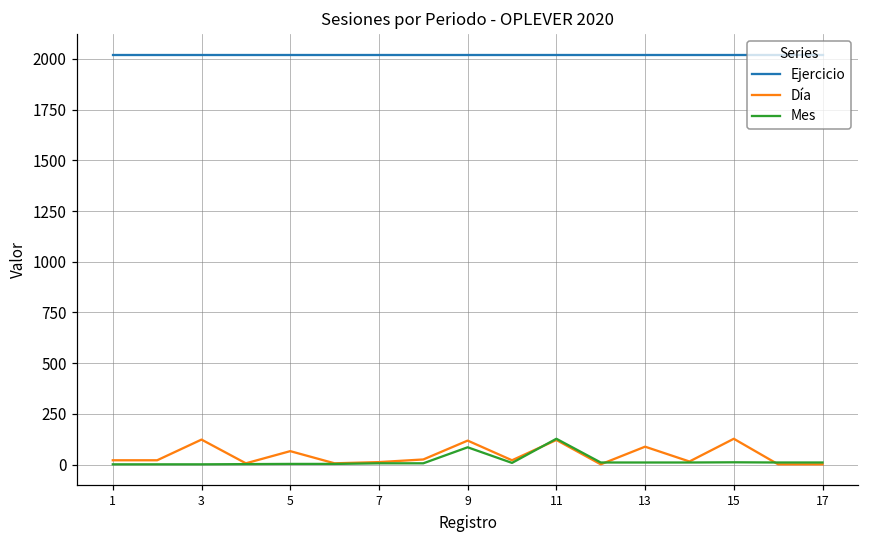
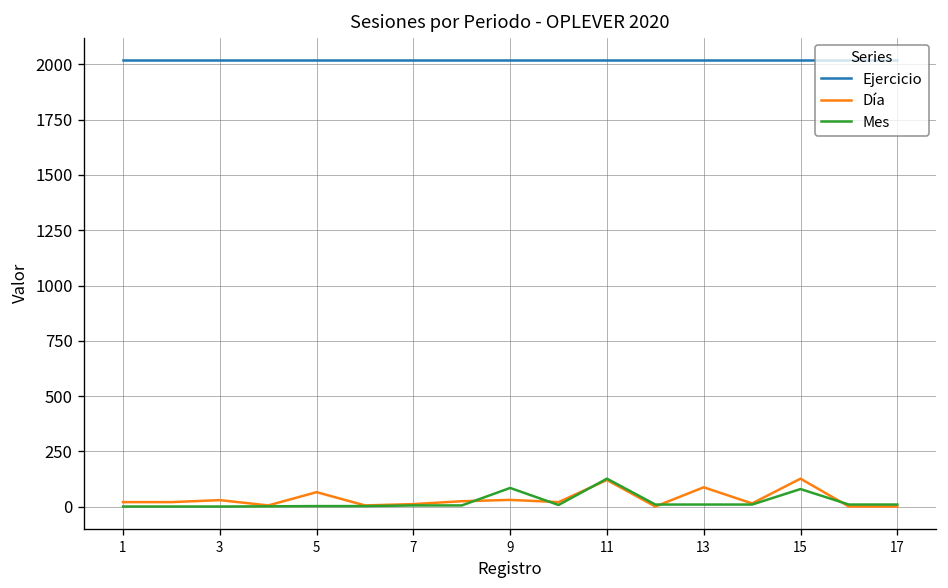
  {
    "Ejercicio": {
      "1": 2020,
      "3": 2020,
      "5": 2020,
      "7": 2020,
      "9": 2020,
      "11": 2020,
      "13": 2020,
      "15": 2020
    },
    "Día": {
      "1": 20,
-     "3": 120,
+     "3": 30,
      "5": 70,
-     "9": 120,
+     "9": 30,
      "13": 90,
      "15": 130
    },
    "Mes": {
      "1": 0,
      "3": 0,
      "5": 0,
      "9": 90,
      "13": 10,
-     "15": 10
+     "15": 80
    }
  }
